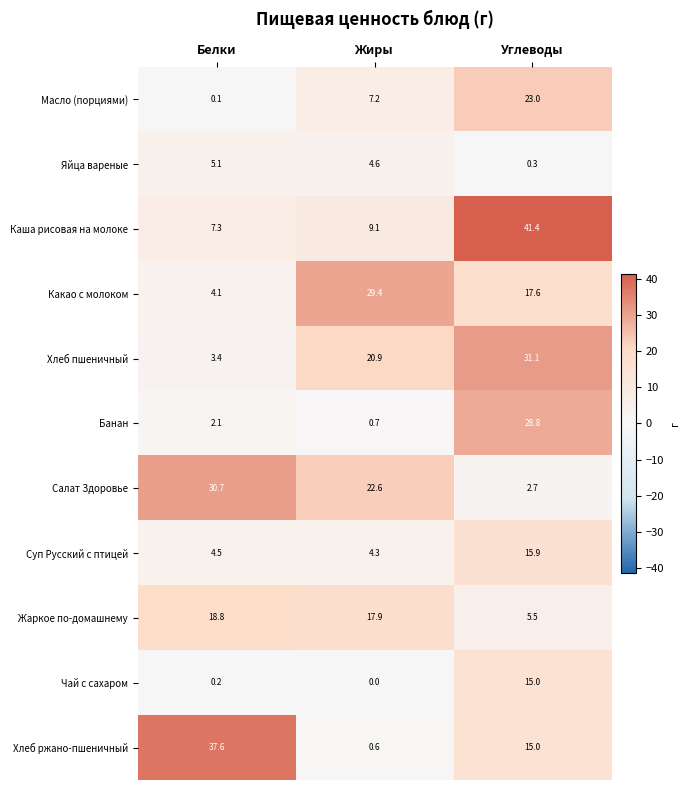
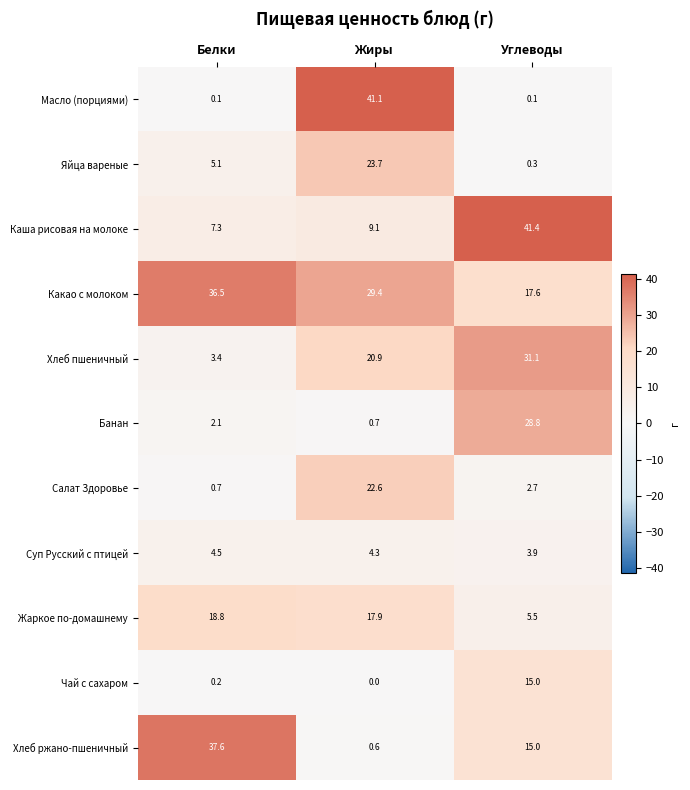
  {
    "Масло (порциями)": {
      "Белки": 0.1,
-     "Жиры": 7.2,
-     "Углеводы": 23.0
+     "Жиры": 41.1,
+     "Углеводы": 0.1
    },
    "Яйца вареные": {
      "Белки": 5.1,
-     "Жиры": 4.6,
+     "Жиры": 23.7,
      "Углеводы": 0.3
    },
    "Каша рисовая на молоке": {
      "Белки": 7.3,
      "Жиры": 9.1,
      "Углеводы": 41.4
    },
    "Какао с молоком": {
-     "Белки": 4.1,
+     "Белки": 36.5,
      "Жиры": 29.4,
      "Углеводы": 17.6
    },
    "Хлеб пшеничный": {
      "Белки": 3.4,
      "Жиры": 20.9,
      "Углеводы": 31.1
    },
    "Банан": {
      "Белки": 2.1,
      "Жиры": 0.7,
      "Углеводы": 28.8
    },
    "Салат Здоровье": {
-     "Белки": 30.7,
+     "Белки": 0.7,
      "Жиры": 22.6,
      "Углеводы": 2.7
    },
    "Суп Русский с птицей": {
      "Белки": 4.5,
      "Жиры": 4.3,
-     "Углеводы": 15.9
+     "Углеводы": 3.9
    },
    "Жаркое по-домашнему": {
      "Белки": 18.8,
      "Жиры": 17.9,
      "Углеводы": 5.5
    },
    "Чай с сахаром": {
      "Белки": 0.2,
      "Жиры": 0.0,
      "Углеводы": 15.0
    },
    "Хлеб ржано-пшеничный": {
      "Белки": 37.6,
      "Жиры": 0.6,
      "Углеводы": 15.0
    }
  }
